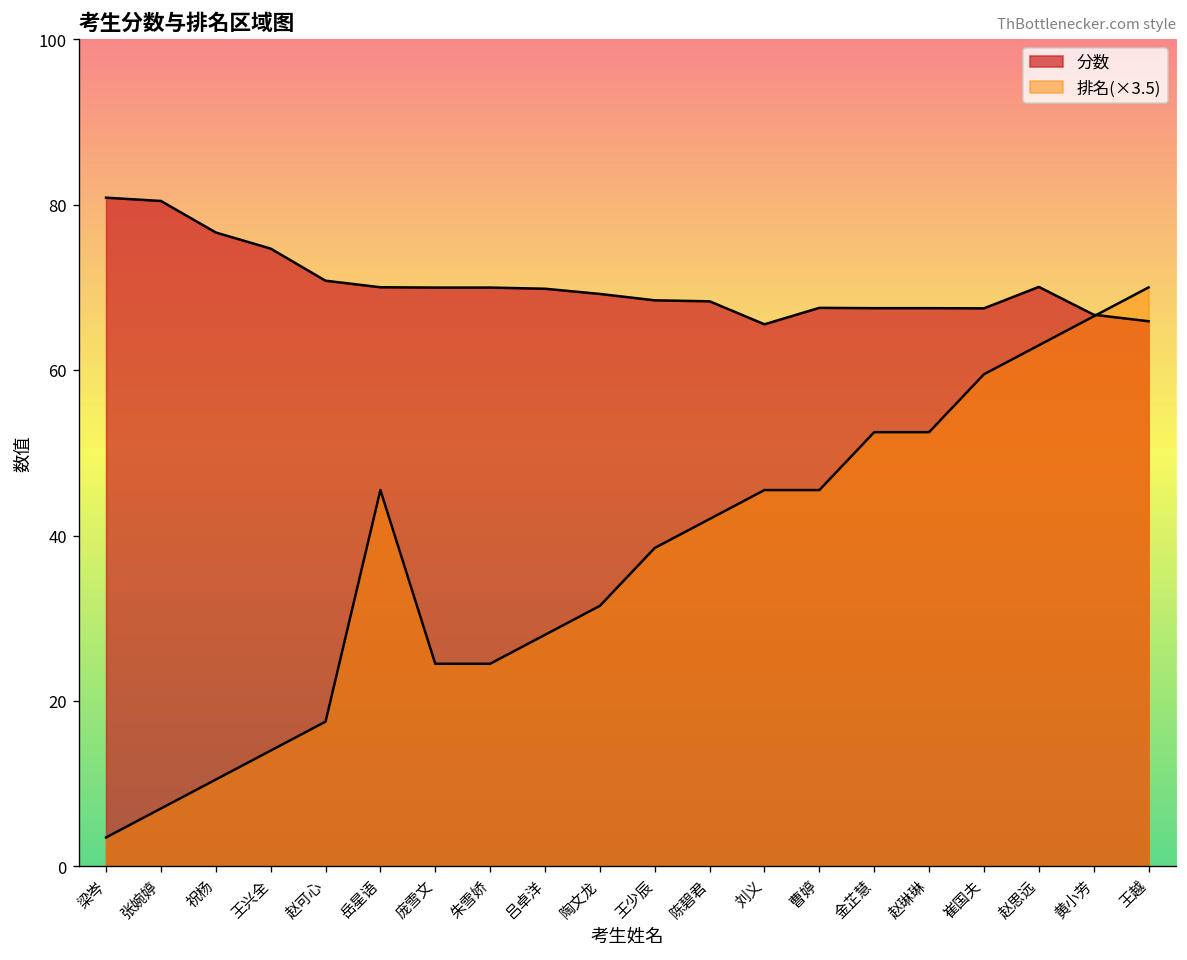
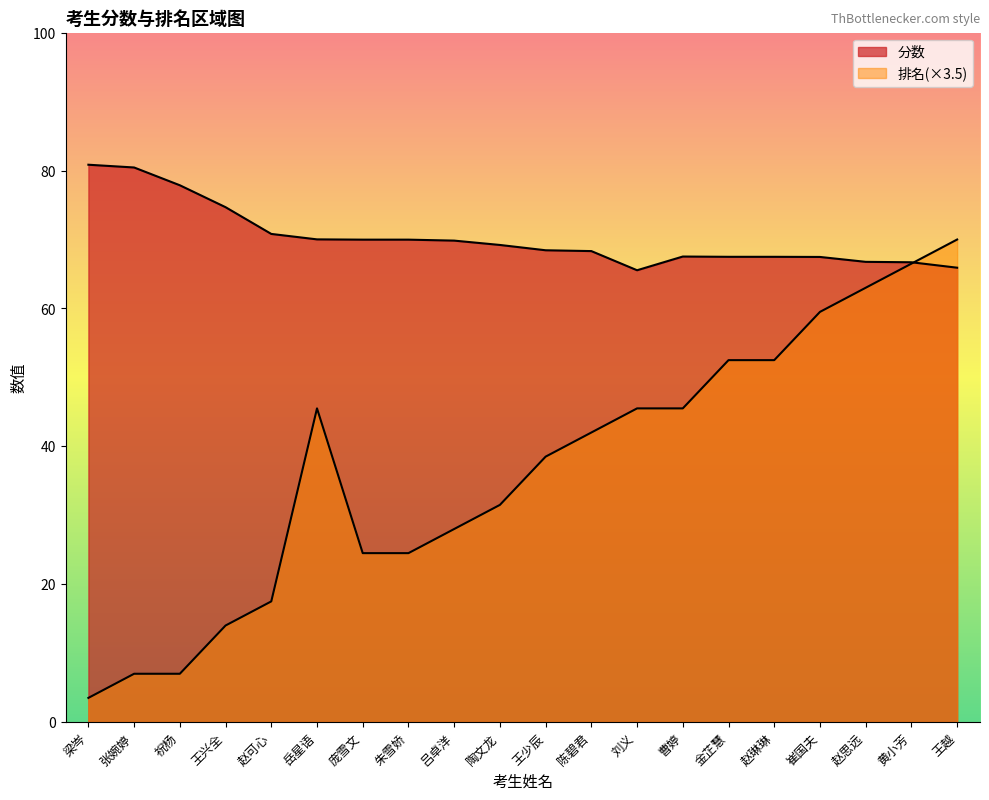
  {
    "分数": {
      "梁岑": 81,
      "张婉婷": 80,
-     "祝杨": 77,
+     "祝杨": 78,
      "王兴全": 75,
      "赵可心": 71,
      "岳星语": 70,
      "庞雪文": 70,
      "朱雪娇": 70,
      "吕卓洋": 70,
      "陶文龙": 69,
      "王少辰": 68,
      "陈碧君": 68,
      "刘义": 66,
      "曹婷": 68,
      "金芷慧": 67,
      "赵琳琳": 67,
      "崔国夫": 67,
-     "赵思远": 70,
+     "赵思远": 67,
      "王越": 66
    },
    "排名(×3.5)": {
      "梁岑": 4,
      "张婉婷": 7,
-     "祝杨": 11,
+     "祝杨": 7,
      "王兴全": 14,
      "赵可心": 18,
      "岳星语": 46,
      "庞雪文": 25,
      "朱雪娇": 25,
      "吕卓洋": 28,
      "陶文龙": 32,
      "王少辰": 39,
      "陈碧君": 42,
      "刘义": 46,
      "曹婷": 46,
      "金芷慧": 53,
      "赵琳琳": 53,
      "崔国夫": 60,
      "赵思远": 63,
      "王越": 70
    }
  }
